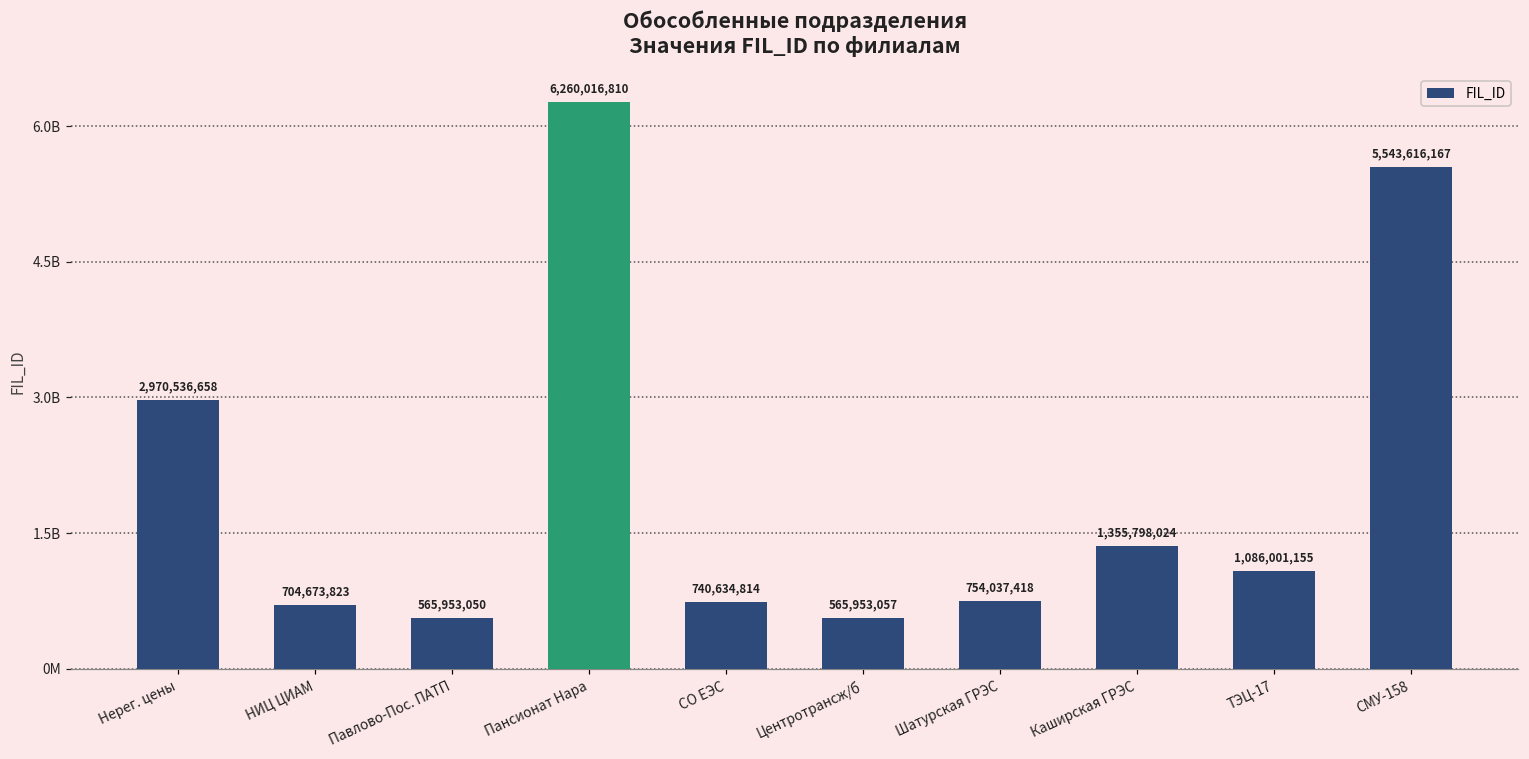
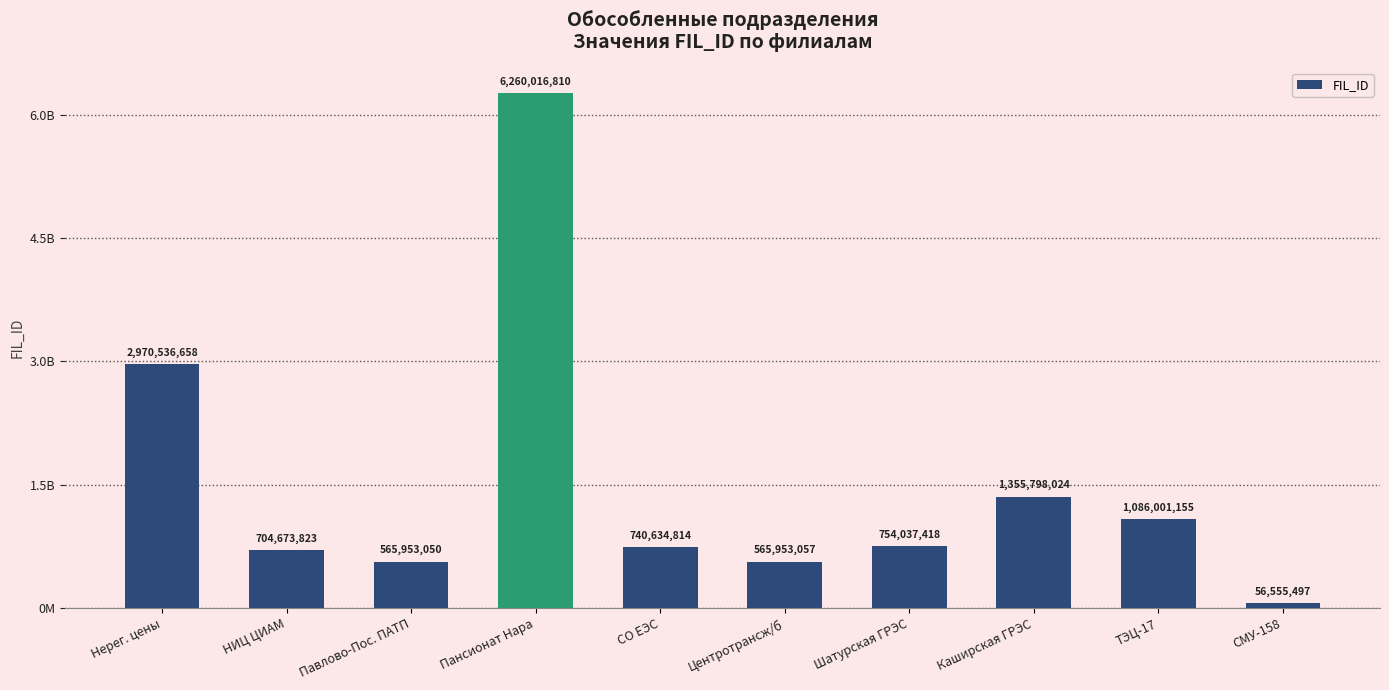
  {
    "Нерег. цены": "2,970,536,658",
    "НИЦ ЦИАМ": "704,673,823",
    "Павлово-Пос. ПАТП": "565,953,050",
    "Пансионат Нара": "6,260,016,810",
    "СО ЕЭС": "740,634,814",
    "Центротрансж/б": "565,953,057",
    "Шатурская ГРЭС": "754,037,418",
    "Каширская ГРЭС": "1,355,798,024",
    "ТЭЦ-17": "1,086,001,155",
-   "СМУ-158": "5,543,616,167"
+   "СМУ-158": "56,555,497"
  }
